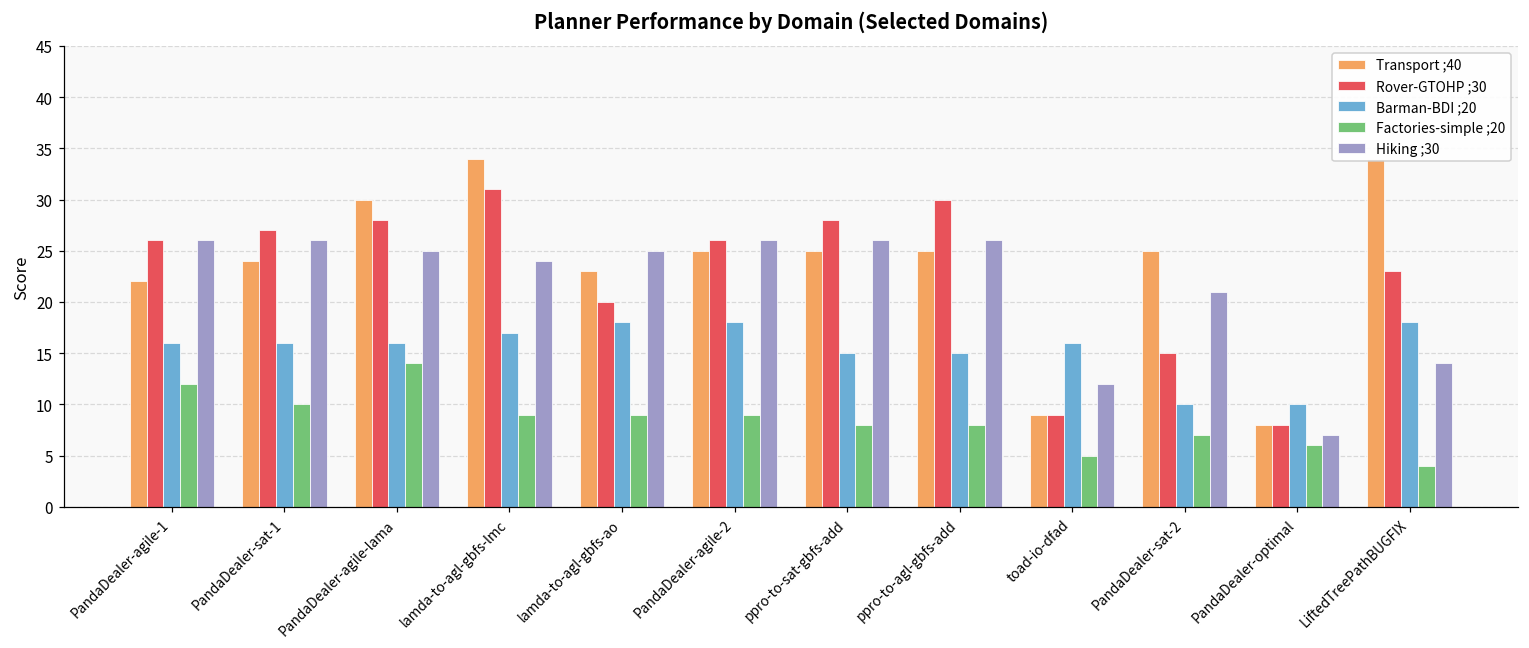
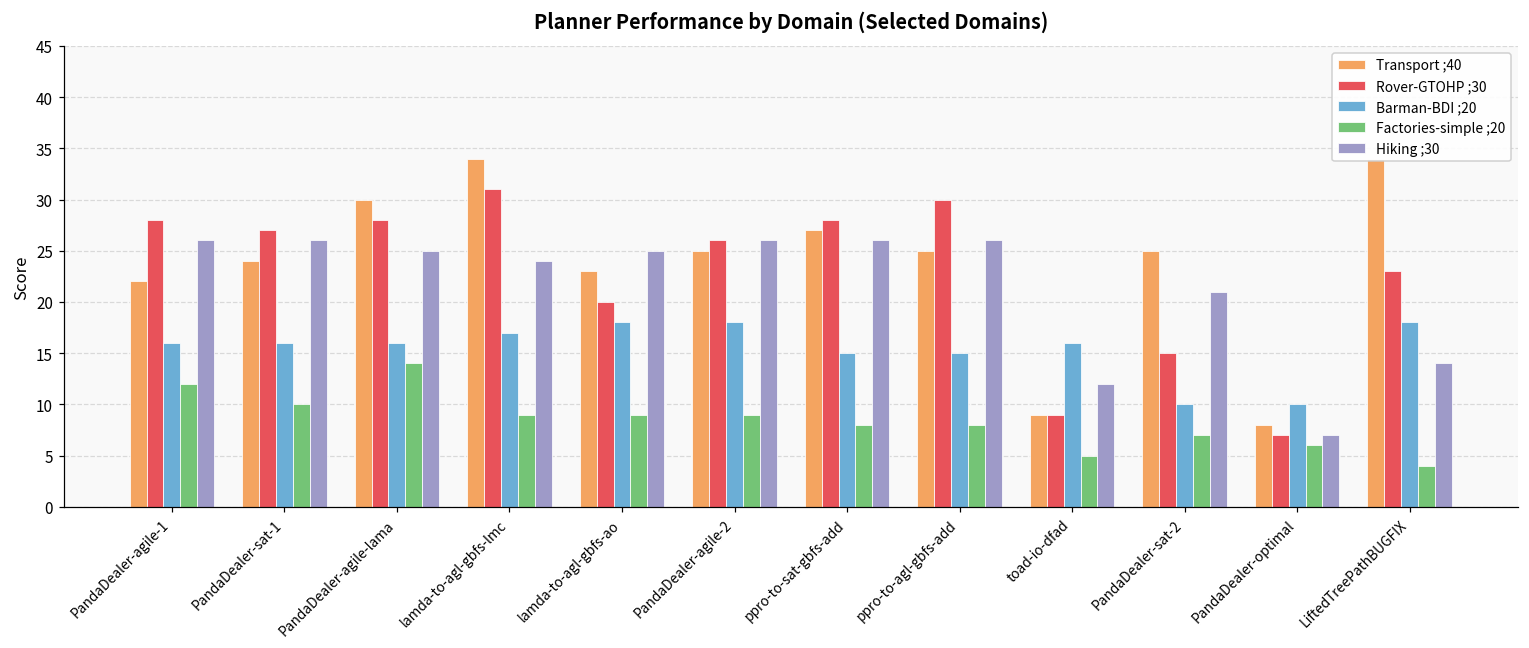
  {
    "Transport ;40": {
      "PandaDealer-agile-1": 22,
      "PandaDealer-sat-1": 24,
      "PandaDealer-agile-lama": 30,
      "lamda-to-agl-gbfs-lmc": 34,
      "lamda-to-agl-gbfs-ao": 23,
      "PandaDealer-agile-2": 25,
-     "ppro-to-sat-gbfs-add": 25,
+     "ppro-to-sat-gbfs-add": 27,
      "ppro-to-agl-gbfs-add": 25,
      "toad-io-dfad": 9,
      "PandaDealer-sat-2": 25,
      "PandaDealer-optimal": 8
    },
    "Rover-GTOHP ;30": {
-     "PandaDealer-agile-1": 26,
+     "PandaDealer-agile-1": 28,
      "PandaDealer-sat-1": 27,
      "PandaDealer-agile-lama": 28,
      "lamda-to-agl-gbfs-lmc": 31,
      "lamda-to-agl-gbfs-ao": 20,
      "PandaDealer-agile-2": 26,
      "ppro-to-sat-gbfs-add": 28,
      "ppro-to-agl-gbfs-add": 30,
      "toad-io-dfad": 9,
      "PandaDealer-sat-2": 15,
-     "PandaDealer-optimal": 8,
+     "PandaDealer-optimal": 7,
      "LiftedTreePathBUGFIX": 23
    },
    "Factories-simple ;20": {
      "PandaDealer-agile-1": 12,
      "PandaDealer-sat-1": 10,
      "PandaDealer-agile-lama": 14,
      "lamda-to-agl-gbfs-lmc": 9,
      "lamda-to-agl-gbfs-ao": 9,
      "PandaDealer-agile-2": 9,
      "ppro-to-sat-gbfs-add": 8,
      "ppro-to-agl-gbfs-add": 8,
      "toad-io-dfad": 5,
      "PandaDealer-sat-2": 7,
      "PandaDealer-optimal": 6,
      "LiftedTreePathBUGFIX": 4
    }
  }
